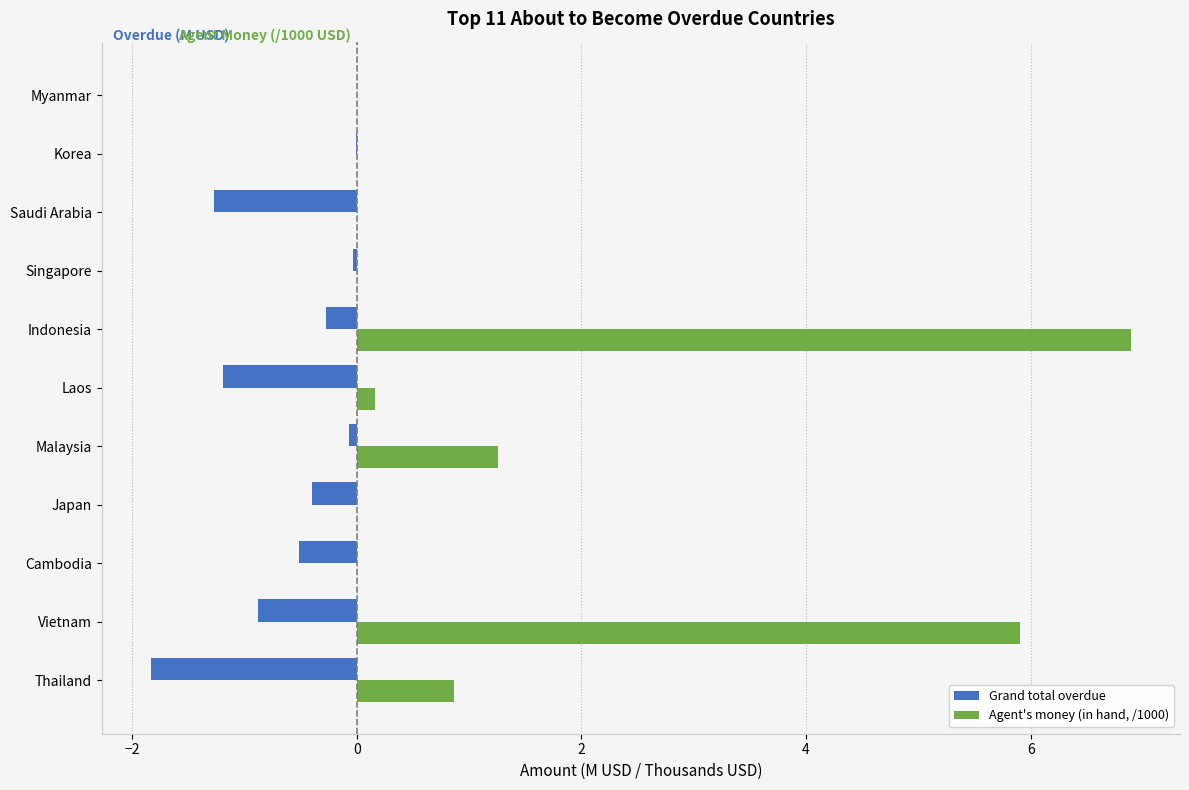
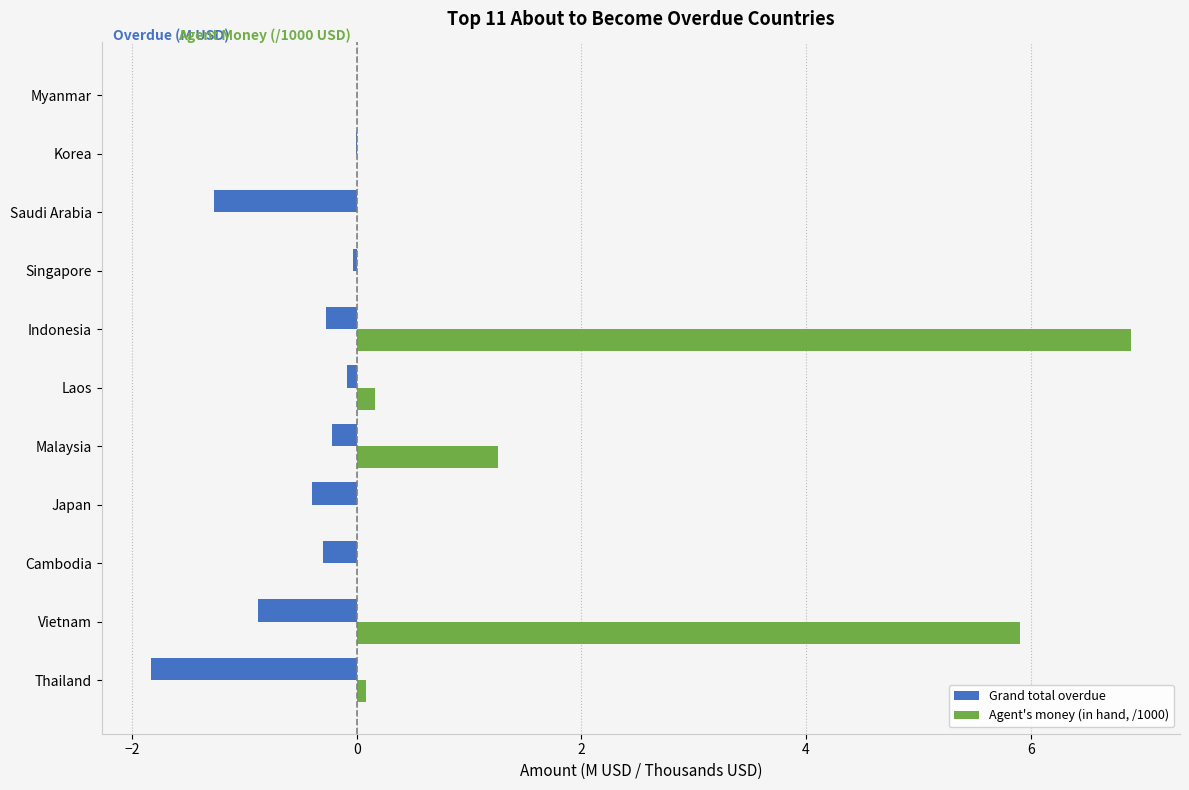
  {
    "Grand total overdue": {
      "Myanmar": 0.00,
      "Saudi Arabia": -1.27,
      "Singapore": -0.03,
      "Indonesia": -0.28,
-     "Laos": -1.19,
-     "Malaysia": -0.06,
+     "Laos": -0.08,
+     "Malaysia": -0.22,
      "Japan": -0.40,
-     "Cambodia": -0.51,
+     "Cambodia": -0.30,
      "Vietnam": -0.88,
      "Thailand": -1.83
    },
    "Agent's money (in hand, /1000)": {
      "Myanmar": 0.00,
      "Korea": 0.00,
      "Saudi Arabia": 0.00,
      "Singapore": 0.00,
      "Indonesia": 6.89,
      "Laos": 0.16,
      "Malaysia": 1.26,
      "Japan": 0.00,
      "Cambodia": 0.00,
      "Vietnam": 5.90,
-     "Thailand": 0.87
+     "Thailand": 0.09
    }
  }
